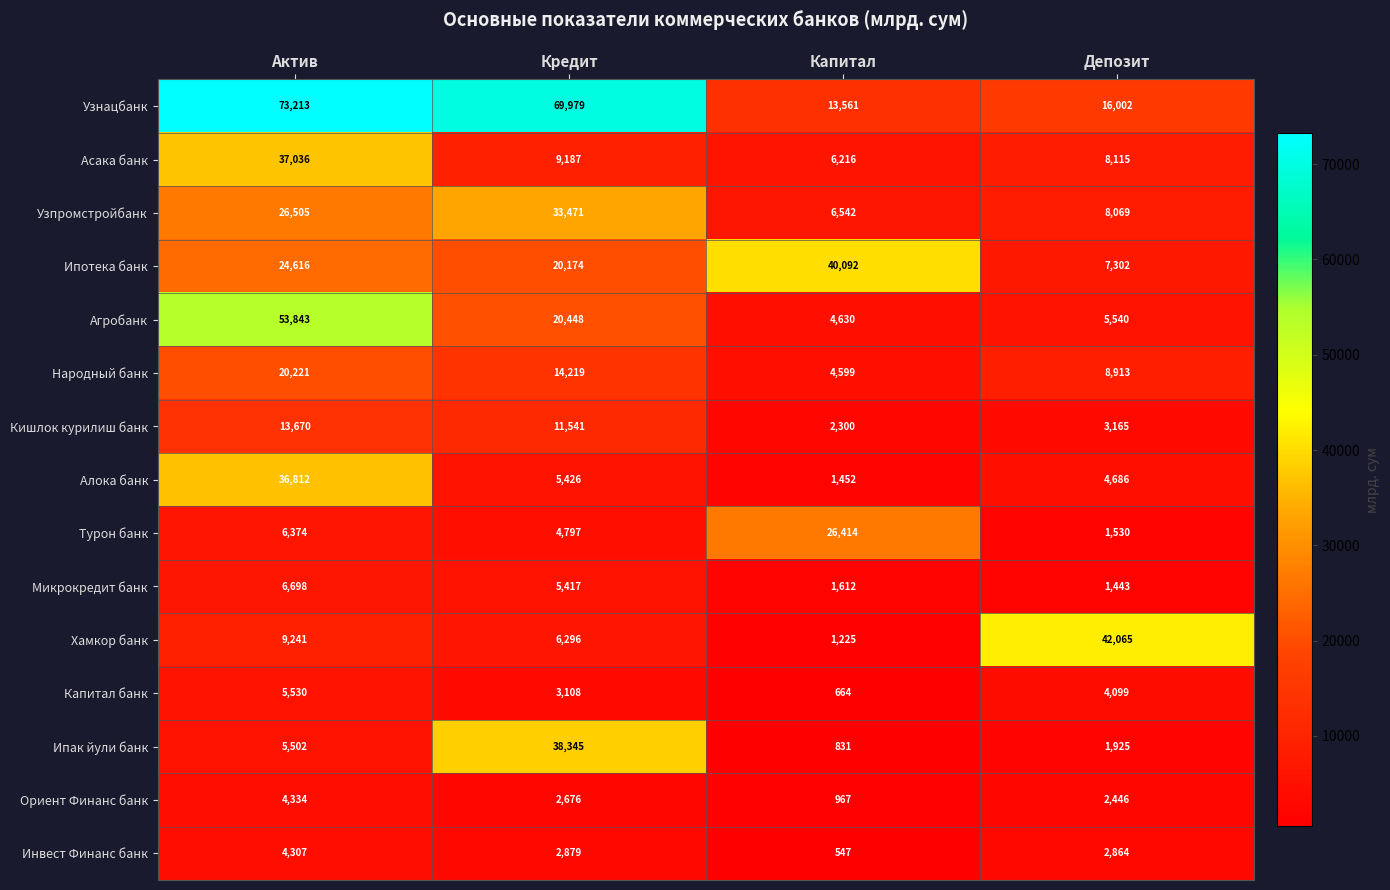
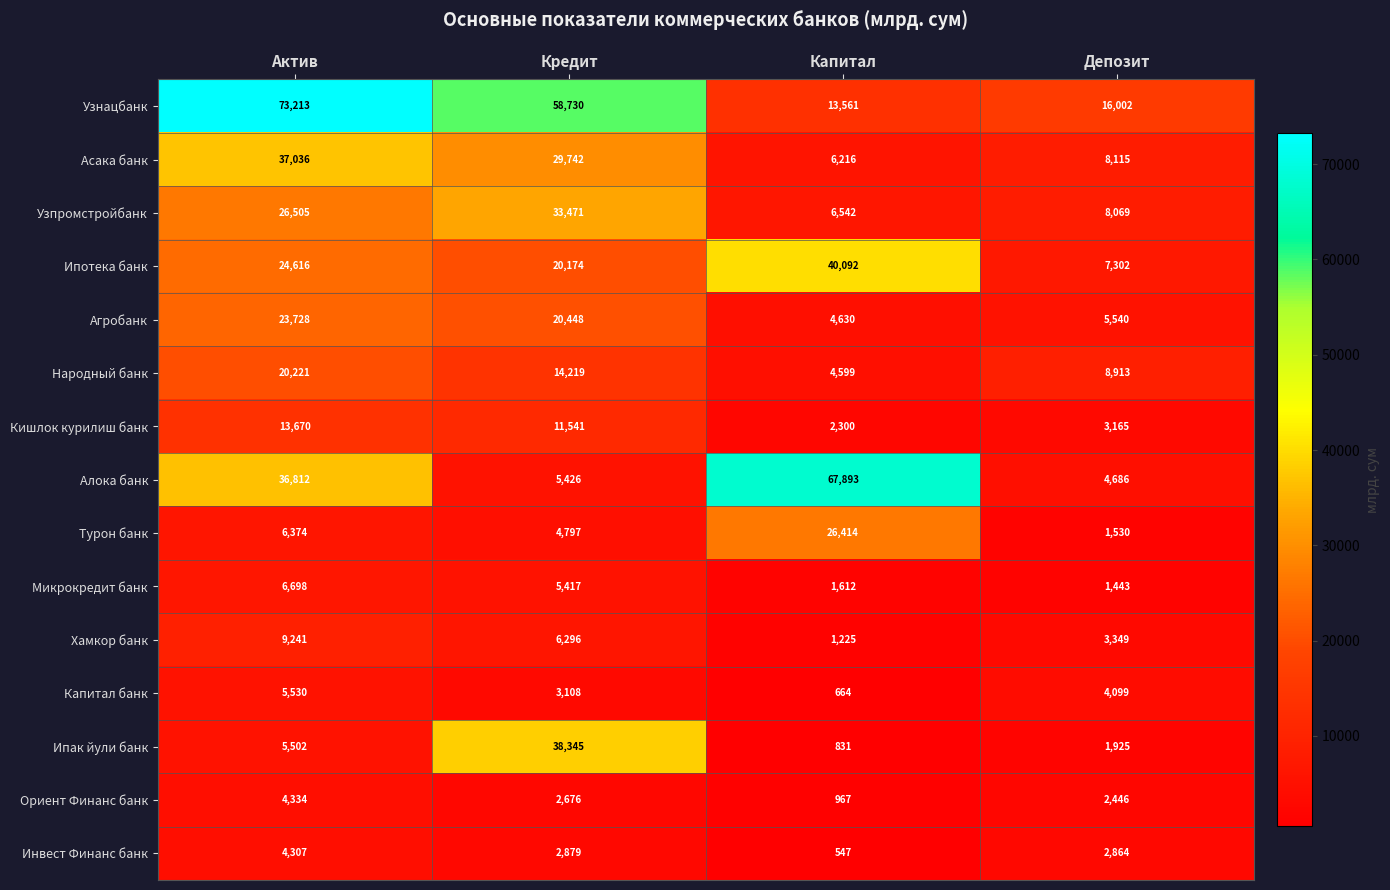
  {
    "Узнацбанк": {
      "Актив": "73,213",
-     "Кредит": "69,979",
+     "Кредит": "58,730",
      "Капитал": "13,561",
      "Депозит": "16,002"
    },
    "Асака банк": {
      "Актив": "37,036",
-     "Кредит": "9,187",
+     "Кредит": "29,742",
      "Капитал": "6,216",
      "Депозит": "8,115"
    },
    "Узпромстройбанк": {
      "Актив": "26,505",
      "Кредит": "33,471",
      "Капитал": "6,542",
      "Депозит": "8,069"
    },
    "Ипотека банк": {
      "Актив": "24,616",
      "Кредит": "20,174",
      "Капитал": "40,092",
      "Депозит": "7,302"
    },
    "Агробанк": {
-     "Актив": "53,843",
+     "Актив": "23,728",
      "Кредит": "20,448",
      "Капитал": "4,630",
      "Депозит": "5,540"
    },
    "Народный банк": {
      "Актив": "20,221",
      "Кредит": "14,219",
      "Капитал": "4,599",
      "Депозит": "8,913"
    },
    "Кишлок курилиш банк": {
      "Актив": "13,670",
      "Кредит": "11,541",
      "Капитал": "2,300",
      "Депозит": "3,165"
    },
    "Алока банк": {
      "Актив": "36,812",
      "Кредит": "5,426",
-     "Капитал": "1,452",
+     "Капитал": "67,893",
      "Депозит": "4,686"
    },
    "Турон банк": {
      "Актив": "6,374",
      "Кредит": "4,797",
      "Капитал": "26,414",
      "Депозит": "1,530"
    },
    "Микрокредит банк": {
      "Актив": "6,698",
      "Кредит": "5,417",
      "Капитал": "1,612",
      "Депозит": "1,443"
    },
    "Хамкор банк": {
      "Актив": "9,241",
      "Кредит": "6,296",
      "Капитал": "1,225",
-     "Депозит": "42,065"
+     "Депозит": "3,349"
    },
    "Капитал банк": {
      "Актив": "5,530",
      "Кредит": "3,108",
      "Капитал": "664",
      "Депозит": "4,099"
    },
    "Ипак йули банк": {
      "Актив": "5,502",
      "Кредит": "38,345",
      "Капитал": "831",
      "Депозит": "1,925"
    },
    "Ориент Финанс банк": {
      "Актив": "4,334",
      "Кредит": "2,676",
      "Капитал": "967",
      "Депозит": "2,446"
    },
    "Инвест Финанс банк": {
      "Актив": "4,307",
      "Кредит": "2,879",
      "Капитал": "547",
      "Депозит": "2,864"
    }
  }
